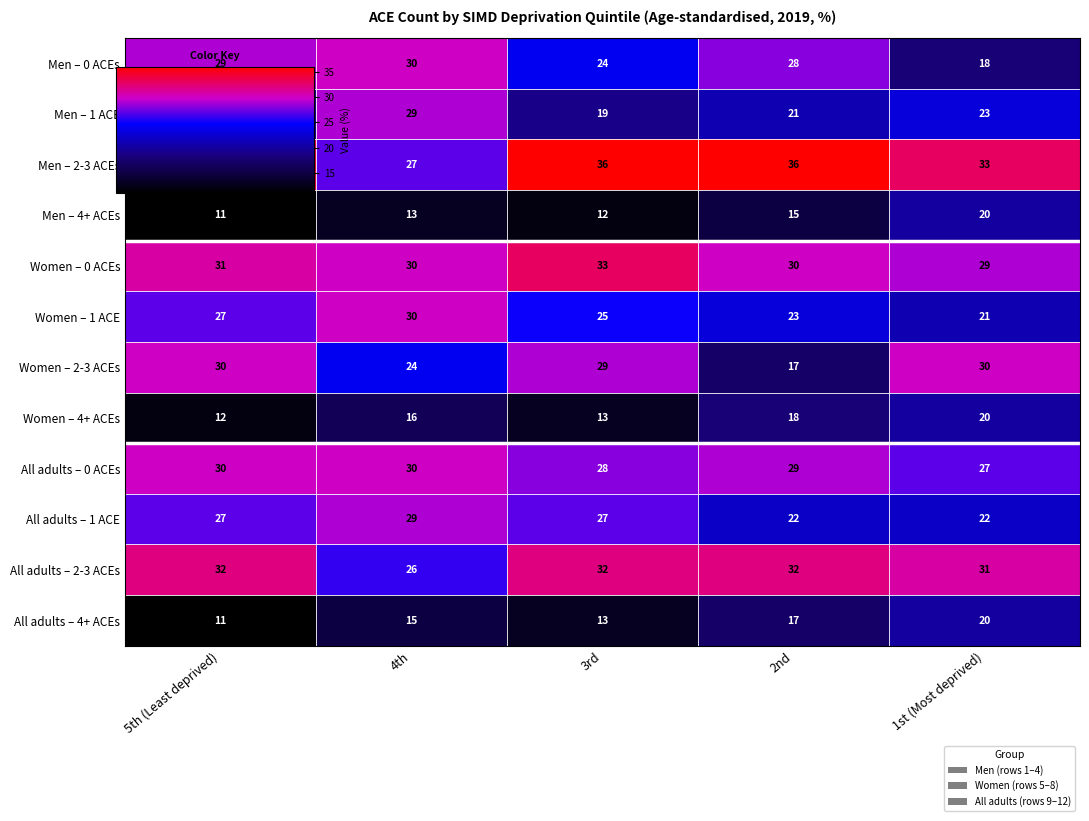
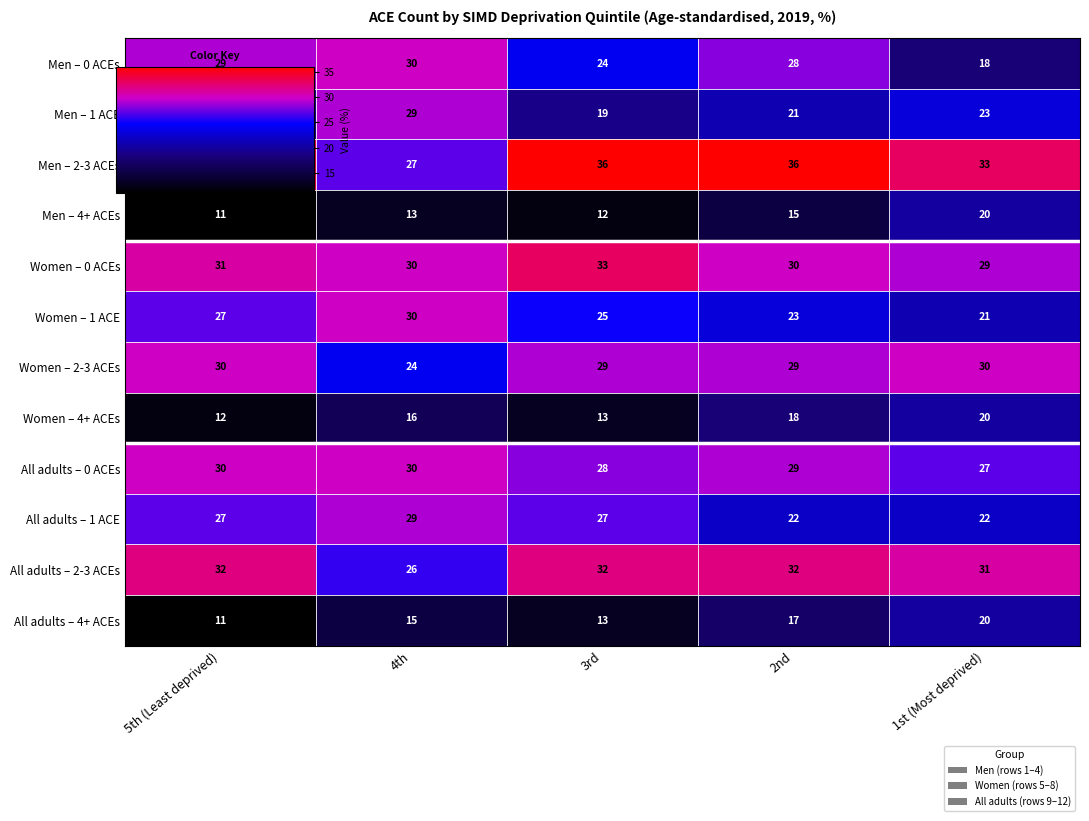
  {
    "Men – 0 ACEs": {
      "5th (Least deprived)": 29,
      "4th": 30,
      "3rd": 24,
      "2nd": 28,
      "1st (Most deprived)": 18
    },
    "Men – 1 ACE": {
      "5th (Least deprived)": 19,
      "4th": 29,
      "3rd": 19,
      "2nd": 21,
      "1st (Most deprived)": 23
    },
    "Men – 2-3 ACEs": {
      "4th": 27,
      "3rd": 36,
      "2nd": 36,
      "1st (Most deprived)": 33
    },
    "Men – 4+ ACEs": {
      "5th (Least deprived)": 11,
      "4th": 13,
      "3rd": 12,
      "2nd": 15,
      "1st (Most deprived)": 20
    },
    "Women – 0 ACEs": {
      "5th (Least deprived)": 31,
      "4th": 30,
      "3rd": 33,
      "2nd": 30,
      "1st (Most deprived)": 29
    },
    "Women – 1 ACE": {
      "5th (Least deprived)": 27,
      "4th": 30,
      "3rd": 25,
      "2nd": 23,
      "1st (Most deprived)": 21
    },
    "Women – 2-3 ACEs": {
      "5th (Least deprived)": 30,
      "4th": 24,
      "3rd": 29,
-     "2nd": 17,
+     "2nd": 29,
      "1st (Most deprived)": 30
    },
    "Women – 4+ ACEs": {
      "5th (Least deprived)": 12,
      "4th": 16,
      "3rd": 13,
      "2nd": 18,
      "1st (Most deprived)": 20
    },
    "All adults – 0 ACEs": {
      "5th (Least deprived)": 30,
      "4th": 30,
      "3rd": 28,
      "2nd": 29,
      "1st (Most deprived)": 27
    },
    "All adults – 1 ACE": {
      "5th (Least deprived)": 27,
      "4th": 29,
      "3rd": 27,
      "2nd": 22,
      "1st (Most deprived)": 22
    },
    "All adults – 2-3 ACEs": {
      "5th (Least deprived)": 32,
      "4th": 26,
      "3rd": 32,
      "2nd": 32,
      "1st (Most deprived)": 31
    },
    "All adults – 4+ ACEs": {
      "5th (Least deprived)": 11,
      "4th": 15,
      "3rd": 13,
      "2nd": 17,
      "1st (Most deprived)": 20
    }
  }
